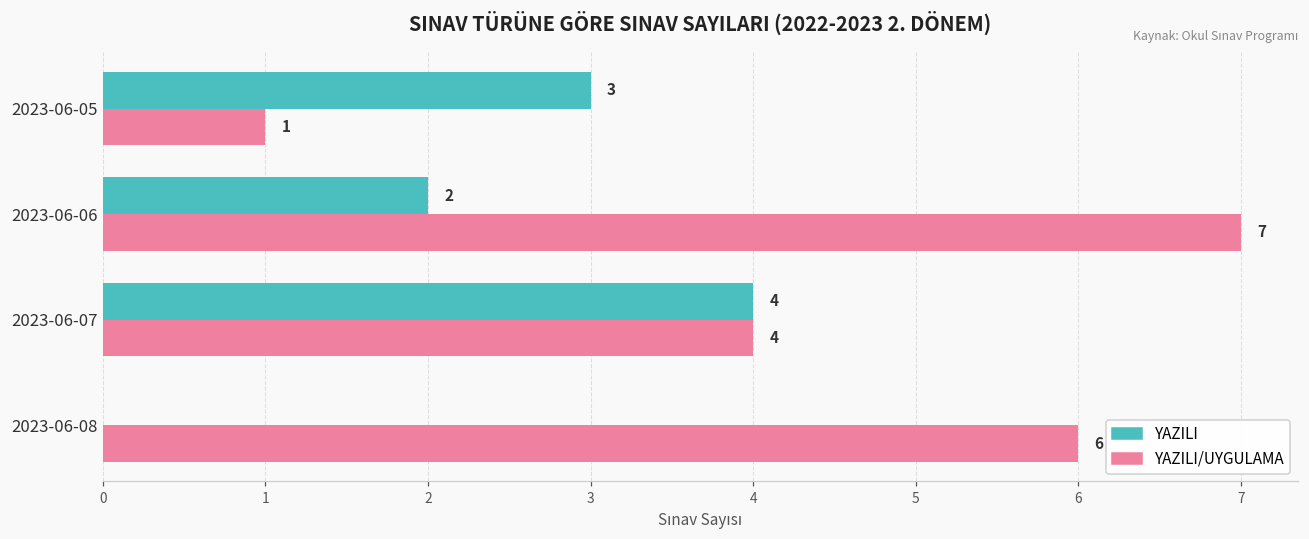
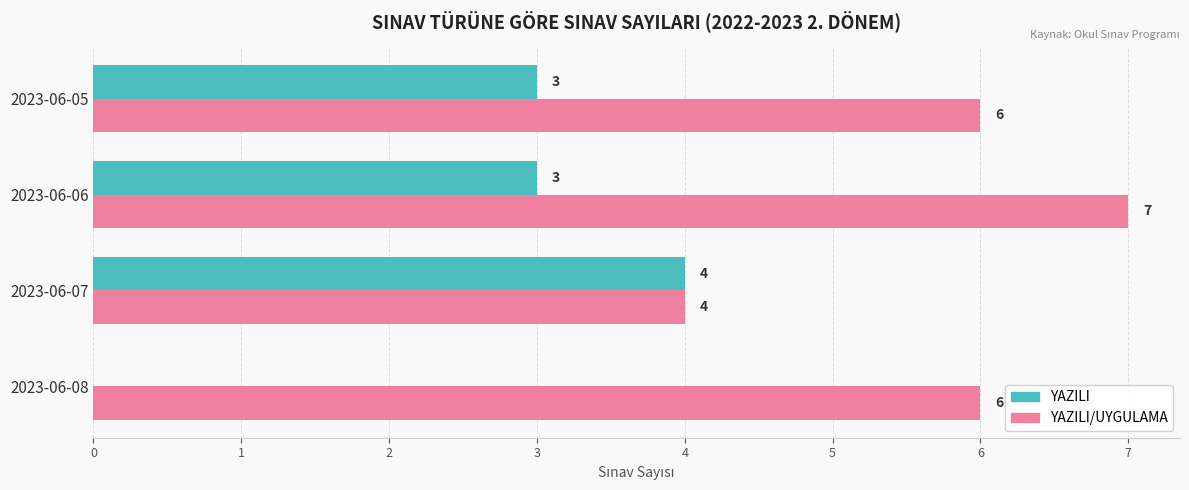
  {
    "YAZILI": {
      "2023-06-05": 3,
-     "2023-06-06": 2,
+     "2023-06-06": 3,
      "2023-06-07": 4
    },
    "YAZILI/UYGULAMA": {
-     "2023-06-05": 1,
+     "2023-06-05": 6,
      "2023-06-06": 7,
      "2023-06-07": 4,
      "2023-06-08": 6
    }
  }
